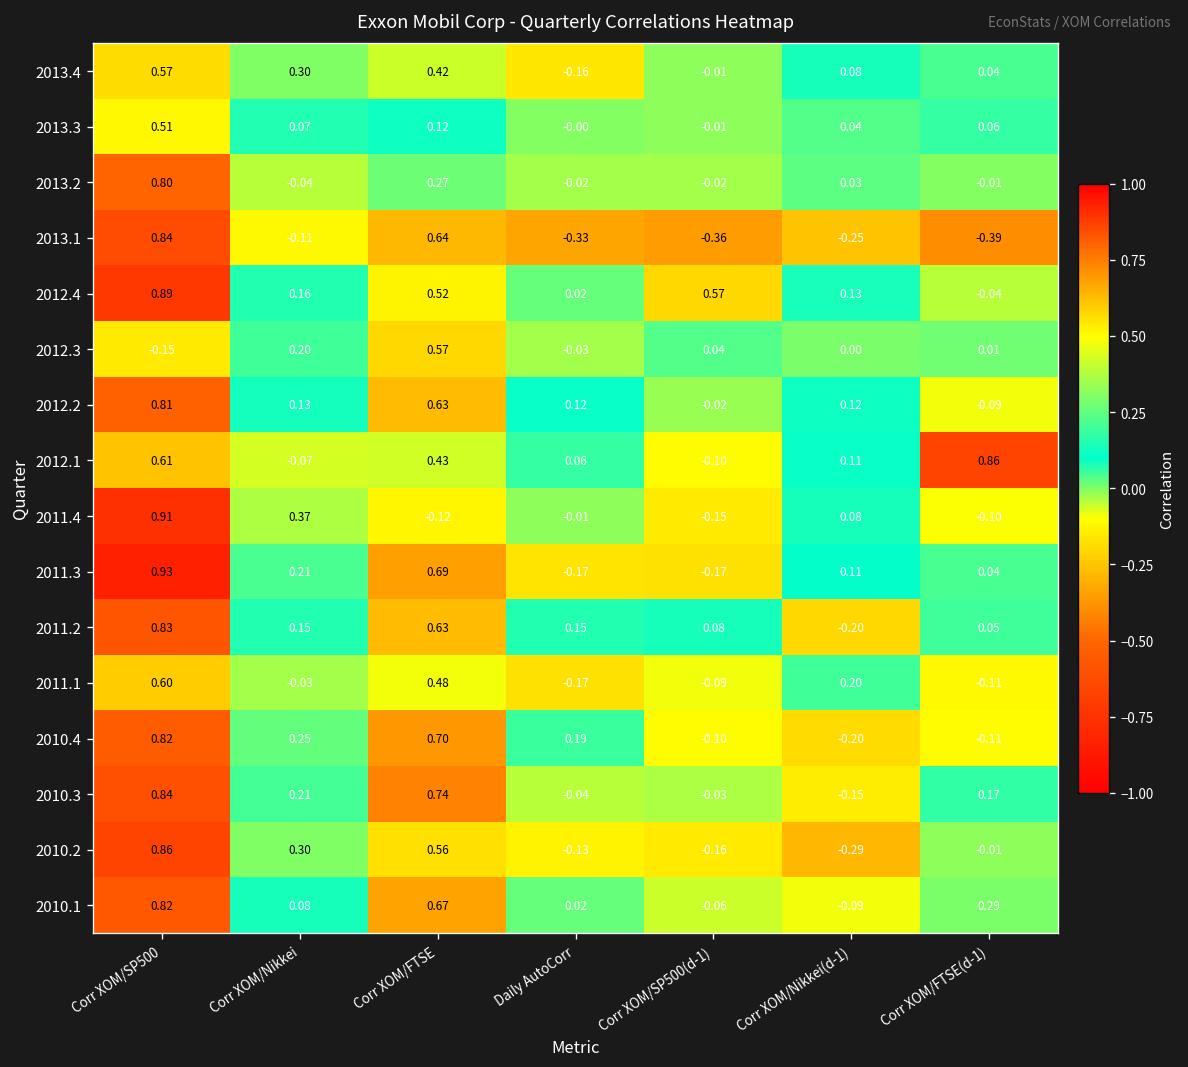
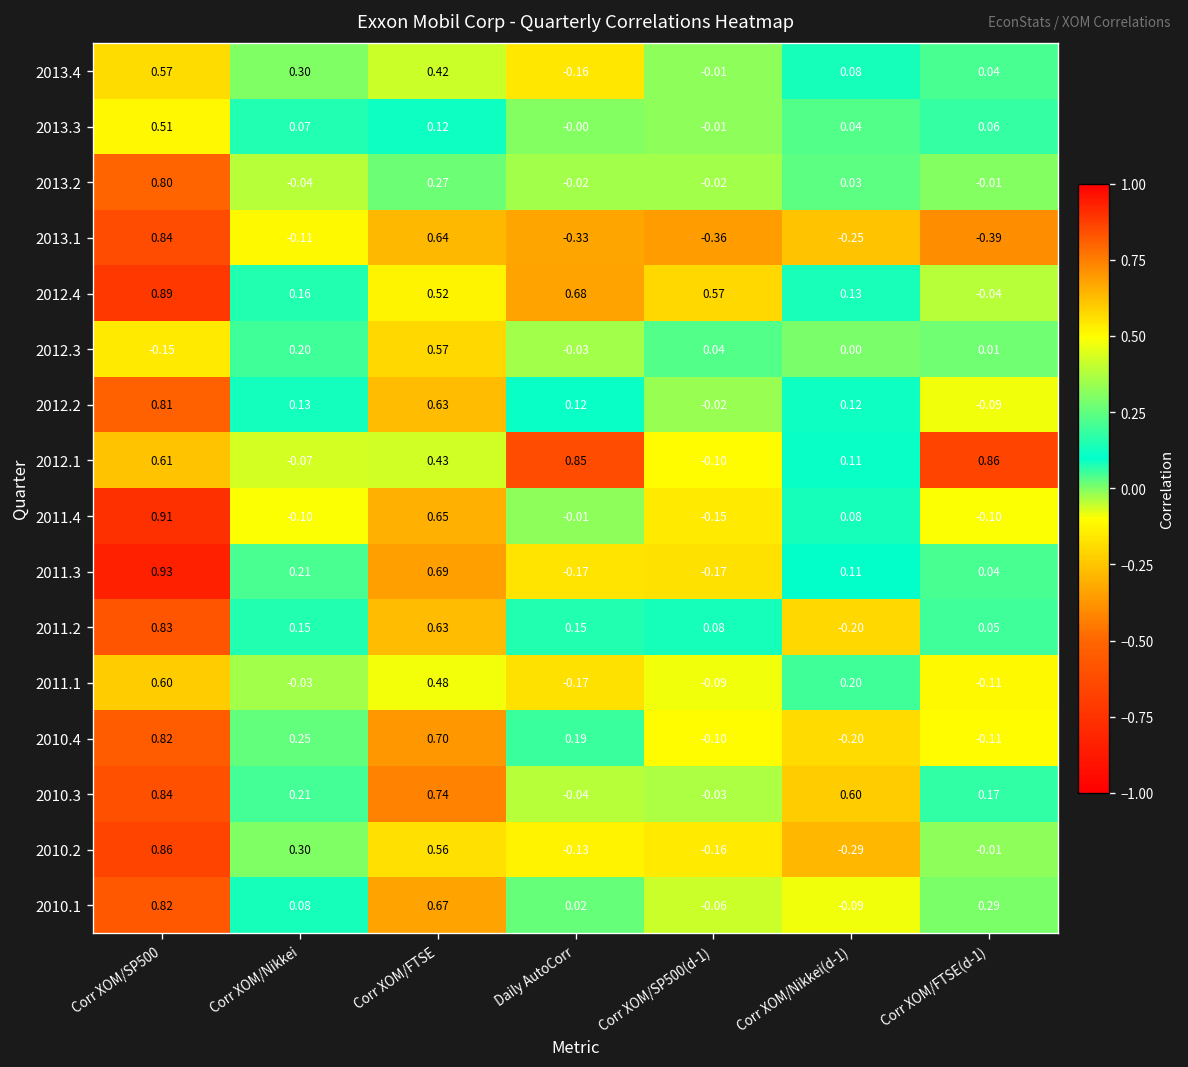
  {
    "2013.4": {
      "Corr XOM/SP500": 0.57,
      "Corr XOM/Nikkei": 0.30,
      "Corr XOM/FTSE": 0.42,
      "Daily AutoCorr": -0.16,
      "Corr XOM/SP500(d-1)": -0.01,
      "Corr XOM/Nikkei(d-1)": 0.08,
      "Corr XOM/FTSE(d-1)": 0.04
    },
    "2013.3": {
      "Corr XOM/SP500": 0.51,
      "Corr XOM/Nikkei": 0.07,
      "Corr XOM/FTSE": 0.12,
      "Daily AutoCorr": -0.00,
      "Corr XOM/SP500(d-1)": -0.01,
      "Corr XOM/Nikkei(d-1)": 0.04,
      "Corr XOM/FTSE(d-1)": 0.06
    },
    "2013.2": {
      "Corr XOM/SP500": 0.80,
      "Corr XOM/Nikkei": -0.04,
      "Corr XOM/FTSE": 0.27,
      "Daily AutoCorr": -0.02,
      "Corr XOM/SP500(d-1)": -0.02,
      "Corr XOM/Nikkei(d-1)": 0.03,
      "Corr XOM/FTSE(d-1)": -0.01
    },
    "2013.1": {
      "Corr XOM/SP500": 0.84,
      "Corr XOM/Nikkei": -0.11,
      "Corr XOM/FTSE": 0.64,
      "Daily AutoCorr": -0.33,
      "Corr XOM/SP500(d-1)": -0.36,
      "Corr XOM/Nikkei(d-1)": -0.25,
      "Corr XOM/FTSE(d-1)": -0.39
    },
    "2012.4": {
      "Corr XOM/SP500": 0.89,
      "Corr XOM/Nikkei": 0.16,
      "Corr XOM/FTSE": 0.52,
-     "Daily AutoCorr": 0.02,
+     "Daily AutoCorr": 0.68,
      "Corr XOM/SP500(d-1)": 0.57,
      "Corr XOM/Nikkei(d-1)": 0.13,
      "Corr XOM/FTSE(d-1)": -0.04
    },
    "2012.3": {
      "Corr XOM/SP500": -0.15,
      "Corr XOM/Nikkei": 0.20,
      "Corr XOM/FTSE": 0.57,
      "Daily AutoCorr": -0.03,
      "Corr XOM/SP500(d-1)": 0.04,
      "Corr XOM/Nikkei(d-1)": 0.00,
      "Corr XOM/FTSE(d-1)": 0.01
    },
    "2012.2": {
      "Corr XOM/SP500": 0.81,
      "Corr XOM/Nikkei": 0.13,
      "Corr XOM/FTSE": 0.63,
      "Daily AutoCorr": 0.12,
      "Corr XOM/SP500(d-1)": -0.02,
      "Corr XOM/Nikkei(d-1)": 0.12,
      "Corr XOM/FTSE(d-1)": -0.09
    },
    "2012.1": {
      "Corr XOM/SP500": 0.61,
      "Corr XOM/Nikkei": -0.07,
      "Corr XOM/FTSE": 0.43,
-     "Daily AutoCorr": 0.06,
+     "Daily AutoCorr": 0.85,
      "Corr XOM/SP500(d-1)": -0.10,
      "Corr XOM/Nikkei(d-1)": 0.11,
      "Corr XOM/FTSE(d-1)": 0.86
    },
    "2011.4": {
      "Corr XOM/SP500": 0.91,
-     "Corr XOM/Nikkei": 0.37,
-     "Corr XOM/FTSE": -0.12,
+     "Corr XOM/Nikkei": -0.10,
+     "Corr XOM/FTSE": 0.65,
      "Daily AutoCorr": -0.01,
      "Corr XOM/SP500(d-1)": -0.15,
      "Corr XOM/Nikkei(d-1)": 0.08,
      "Corr XOM/FTSE(d-1)": -0.10
    },
    "2011.3": {
      "Corr XOM/SP500": 0.93,
      "Corr XOM/Nikkei": 0.21,
      "Corr XOM/FTSE": 0.69,
      "Daily AutoCorr": -0.17,
      "Corr XOM/SP500(d-1)": -0.17,
      "Corr XOM/Nikkei(d-1)": 0.11,
      "Corr XOM/FTSE(d-1)": 0.04
    },
    "2011.2": {
      "Corr XOM/SP500": 0.83,
      "Corr XOM/Nikkei": 0.15,
      "Corr XOM/FTSE": 0.63,
      "Daily AutoCorr": 0.15,
      "Corr XOM/SP500(d-1)": 0.08,
      "Corr XOM/Nikkei(d-1)": -0.20,
      "Corr XOM/FTSE(d-1)": 0.05
    },
    "2011.1": {
      "Corr XOM/SP500": 0.60,
      "Corr XOM/Nikkei": -0.03,
      "Corr XOM/FTSE": 0.48,
      "Daily AutoCorr": -0.17,
      "Corr XOM/SP500(d-1)": -0.09,
      "Corr XOM/Nikkei(d-1)": 0.20,
      "Corr XOM/FTSE(d-1)": -0.11
    },
    "2010.4": {
      "Corr XOM/SP500": 0.82,
      "Corr XOM/Nikkei": 0.25,
      "Corr XOM/FTSE": 0.70,
      "Daily AutoCorr": 0.19,
      "Corr XOM/SP500(d-1)": -0.10,
      "Corr XOM/Nikkei(d-1)": -0.20,
      "Corr XOM/FTSE(d-1)": -0.11
    },
    "2010.3": {
      "Corr XOM/SP500": 0.84,
      "Corr XOM/Nikkei": 0.21,
      "Corr XOM/FTSE": 0.74,
      "Daily AutoCorr": -0.04,
      "Corr XOM/SP500(d-1)": -0.03,
-     "Corr XOM/Nikkei(d-1)": -0.15,
+     "Corr XOM/Nikkei(d-1)": 0.60,
      "Corr XOM/FTSE(d-1)": 0.17
    },
    "2010.2": {
      "Corr XOM/SP500": 0.86,
      "Corr XOM/Nikkei": 0.30,
      "Corr XOM/FTSE": 0.56,
      "Daily AutoCorr": -0.13,
      "Corr XOM/SP500(d-1)": -0.16,
      "Corr XOM/Nikkei(d-1)": -0.29,
      "Corr XOM/FTSE(d-1)": -0.01
    },
    "2010.1": {
      "Corr XOM/SP500": 0.82,
      "Corr XOM/Nikkei": 0.08,
      "Corr XOM/FTSE": 0.67,
      "Daily AutoCorr": 0.02,
      "Corr XOM/SP500(d-1)": -0.06,
      "Corr XOM/Nikkei(d-1)": -0.09,
      "Corr XOM/FTSE(d-1)": 0.29
    }
  }
